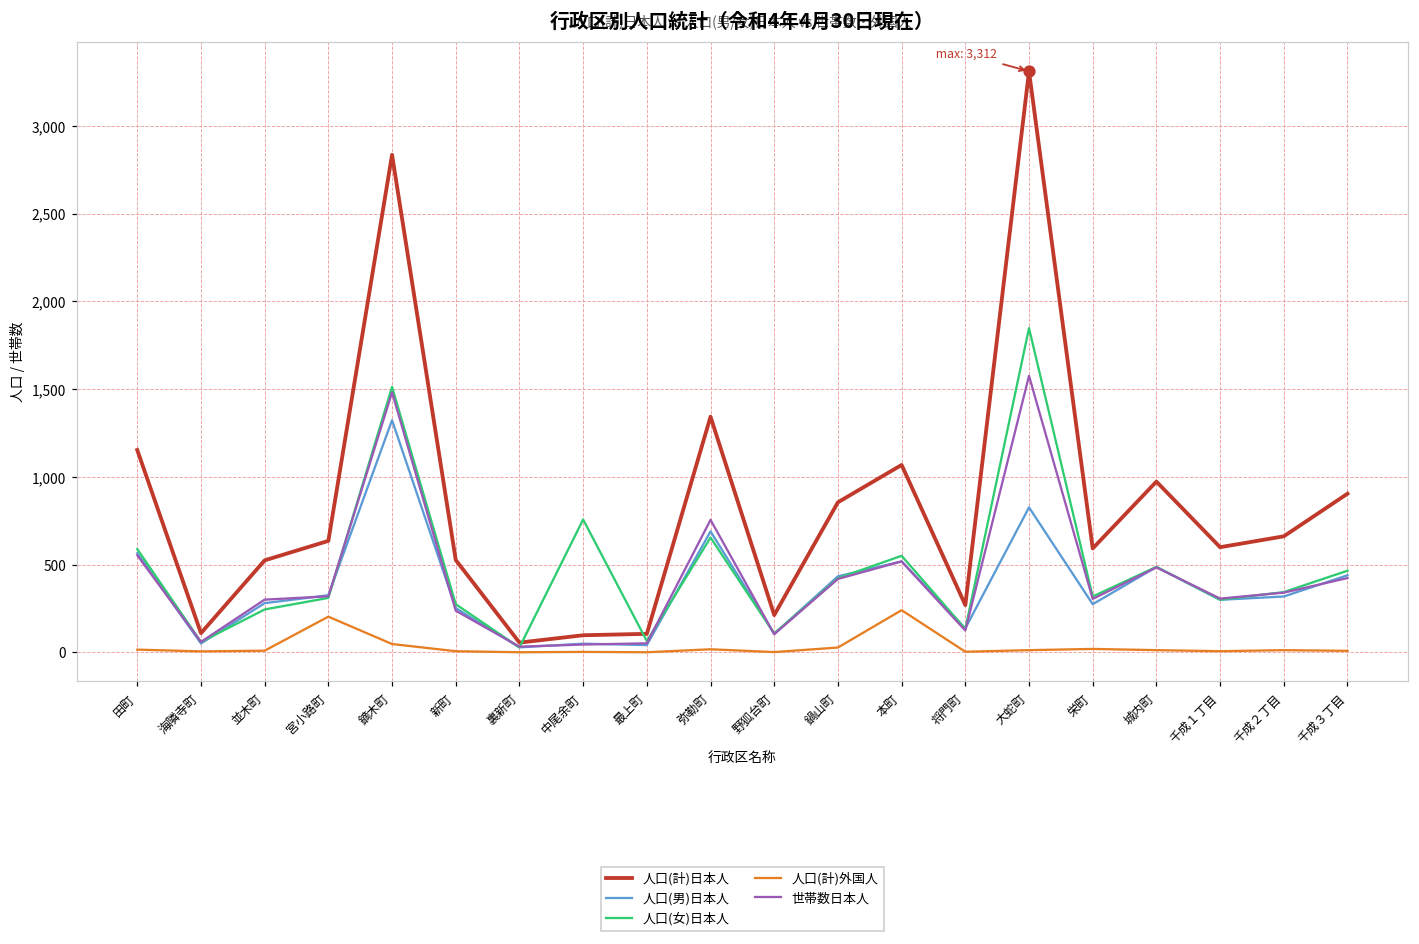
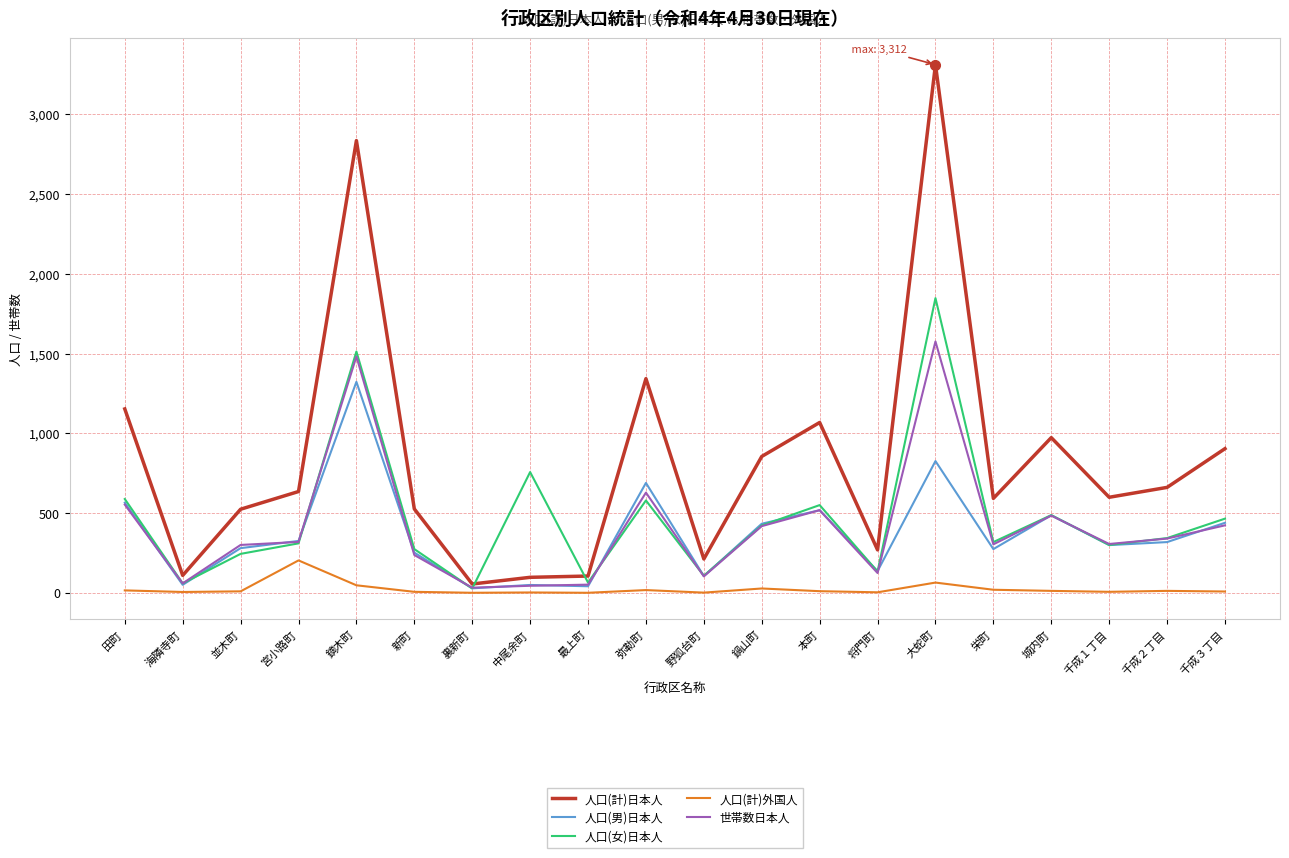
  {
    "人口(男)日本人": {
      "並木町": "280",
      "鏑木町": "1,320",
      "弥勒町": "690",
      "大蛇町": "830",
      "栄町": "270",
      "千成２丁目": "320",
      "千成３丁目": "440"
    },
    "人口(女)日本人": {
      "田町": "590",
      "並木町": "240",
      "鏑木町": "1,510",
      "新町": "270",
      "中尾余町": "760",
-     "弥勒町": "650",
+     "弥勒町": "580",
      "本町": "550",
      "大蛇町": "1,850",
      "千成３丁目": "470"
    },
    "人口(計)外国人": {
      "田町": "20",
      "海隣寺町": "10",
      "並木町": "10",
      "宮小路町": "200",
      "鏑木町": "50",
      "新町": "10",
      "裏新町": "0",
      "中尾余町": "0",
      "最上町": "0",
      "弥勒町": "20",
      "野狐台町": "0",
      "鍋山町": "30",
-     "本町": "240",
+     "本町": "10",
      "将門町": "0",
-     "大蛇町": "10",
+     "大蛇町": "60",
      "栄町": "20",
      "城内町": "10",
      "千成１丁目": "10",
      "千成２丁目": "10",
      "千成３丁目": "10"
    },
    "世帯数日本人": {
      "並木町": "300",
      "鏑木町": "1,480",
-     "弥勒町": "760",
+     "弥勒町": "630",
      "大蛇町": "1,580",
      "千成３丁目": "420"
    }
  }
